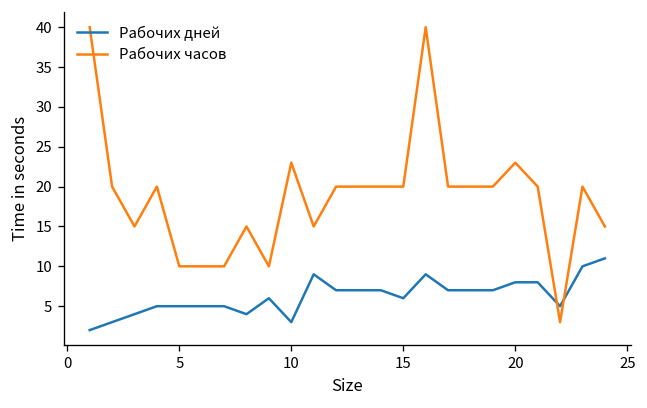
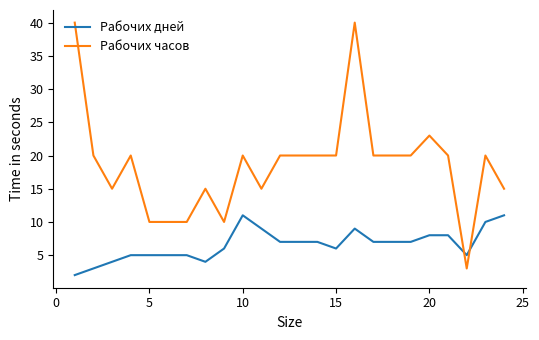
  {
    "Рабочих дней": {
      "5": 5,
-     "10": 3,
+     "10": 11,
      "15": 6,
      "20": 8
    },
    "Рабочих часов": {
      "5": 10,
-     "10": 23,
+     "10": 20,
      "15": 20,
      "20": 23
    }
  }
